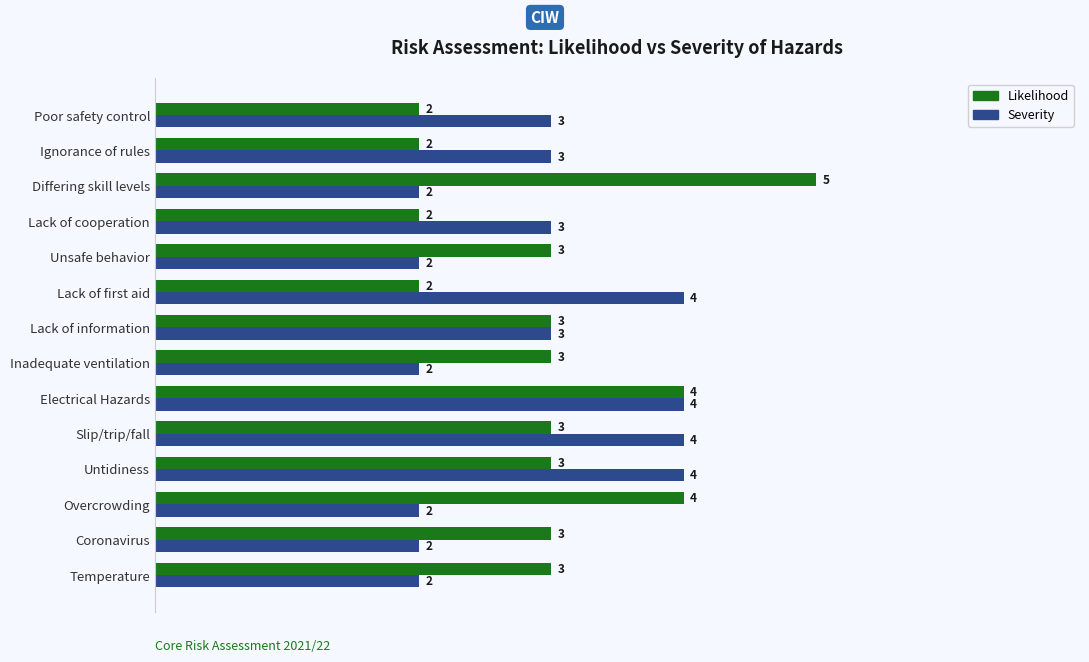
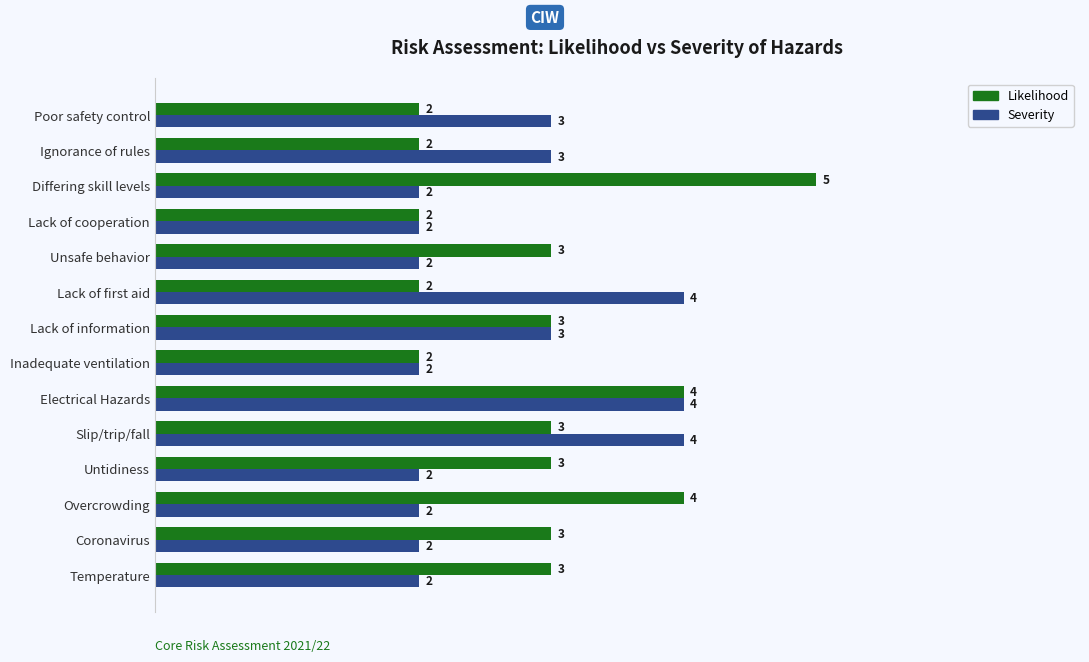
  {
    "Likelihood": {
      "Poor safety control": 2,
      "Ignorance of rules": 2,
      "Differing skill levels": 5,
      "Lack of cooperation": 2,
      "Unsafe behavior": 3,
      "Lack of first aid": 2,
      "Lack of information": 3,
-     "Inadequate ventilation": 3,
+     "Inadequate ventilation": 2,
      "Electrical Hazards": 4,
      "Slip/trip/fall": 3,
      "Untidiness": 3,
      "Overcrowding": 4,
      "Coronavirus": 3,
      "Temperature": 3
    },
    "Severity": {
      "Poor safety control": 3,
      "Ignorance of rules": 3,
      "Differing skill levels": 2,
-     "Lack of cooperation": 3,
+     "Lack of cooperation": 2,
      "Unsafe behavior": 2,
      "Lack of first aid": 4,
      "Lack of information": 3,
      "Inadequate ventilation": 2,
      "Electrical Hazards": 4,
      "Slip/trip/fall": 4,
-     "Untidiness": 4,
+     "Untidiness": 2,
      "Overcrowding": 2,
      "Coronavirus": 2,
      "Temperature": 2
    }
  }
